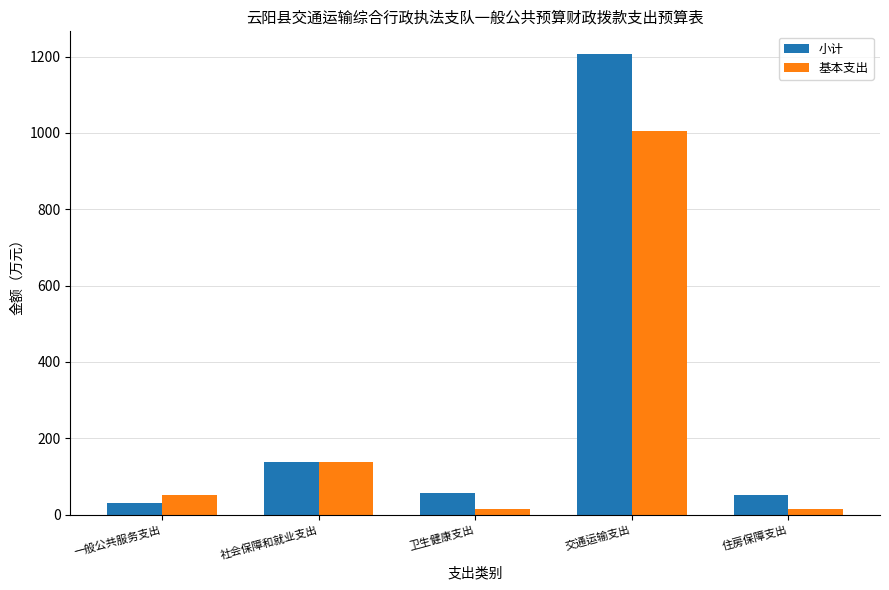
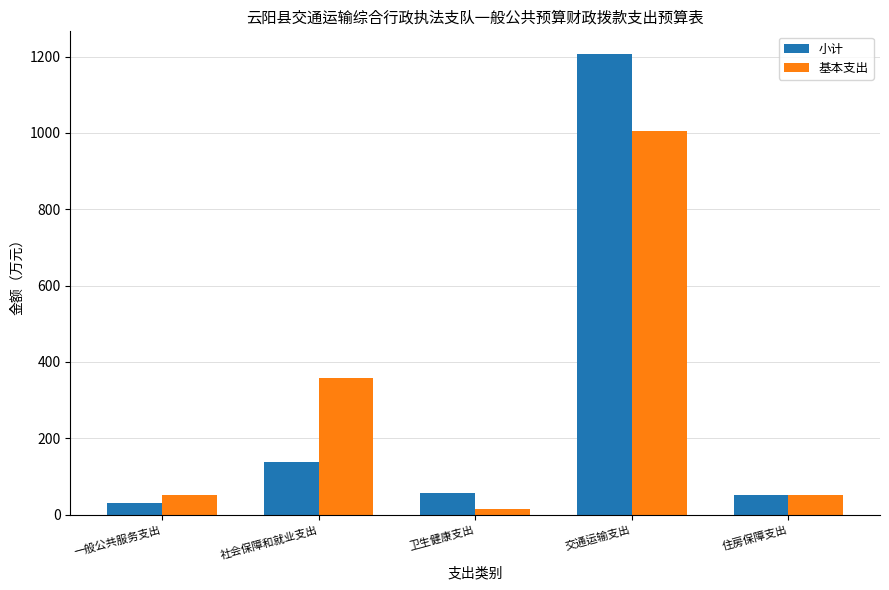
  {
    "小计": {
      "一般公共服务支出": 30,
      "社会保障和就业支出": 140,
      "卫生健康支出": 60,
      "交通运输支出": 1210,
      "住房保障支出": 50
    },
    "基本支出": {
      "一般公共服务支出": 50,
-     "社会保障和就业支出": 140,
+     "社会保障和就业支出": 360,
      "卫生健康支出": 10,
      "交通运输支出": 1000,
-     "住房保障支出": 20
+     "住房保障支出": 50
    }
  }
